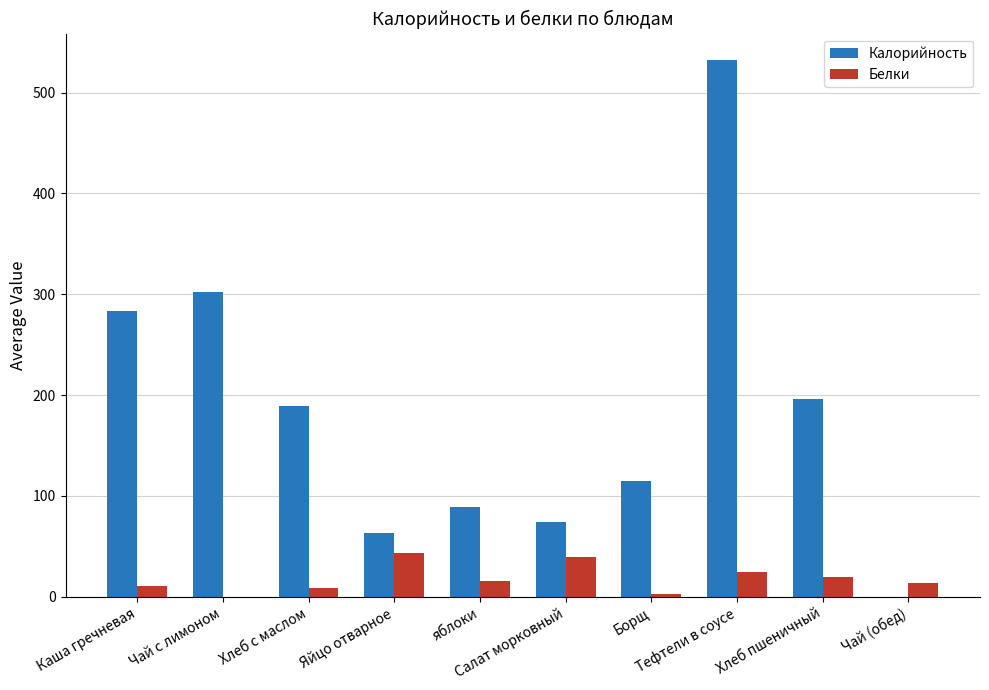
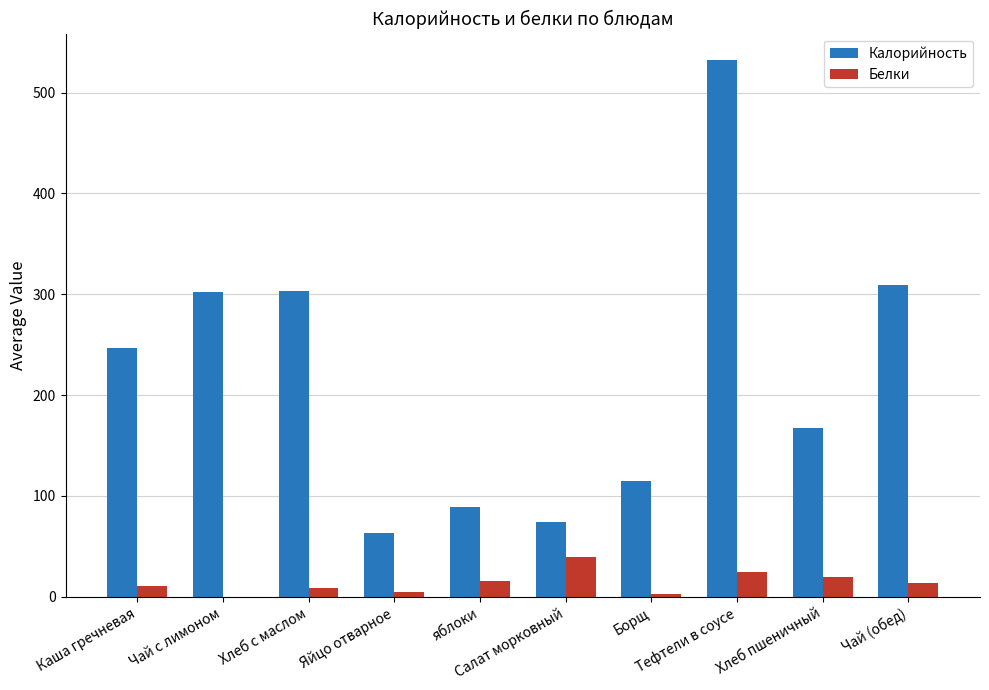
  {
    "Калорийность": {
-     "Каша гречневая": 283,
+     "Каша гречневая": 247,
      "Чай с лимоном": 302,
-     "Хлеб с маслом": 189,
+     "Хлеб с маслом": 303,
      "Яйцо отварное": 63,
      "яблоки": 89,
      "Салат морковный": 74,
      "Борщ": 115,
      "Тефтели в соусе": 532,
-     "Хлеб пшеничный": 196,
-     "Чай (обед)": 0
+     "Хлеб пшеничный": 167,
+     "Чай (обед)": 309
    },
    "Белки": {
      "Каша гречневая": 11,
      "Чай с лимоном": 0,
      "Хлеб с маслом": 9,
-     "Яйцо отварное": 43,
+     "Яйцо отварное": 5,
      "яблоки": 16,
      "Салат морковный": 39,
      "Борщ": 3,
      "Тефтели в соусе": 25,
      "Хлеб пшеничный": 20,
      "Чай (обед)": 14
    }
  }
